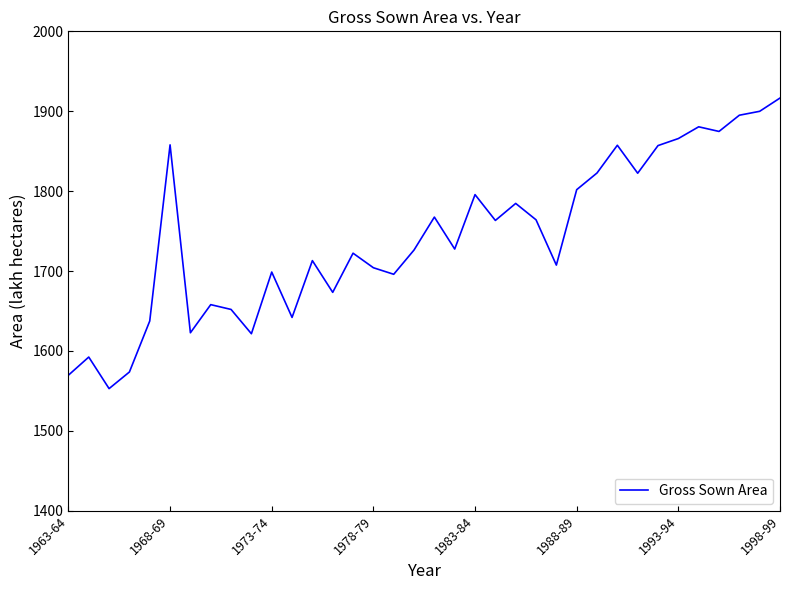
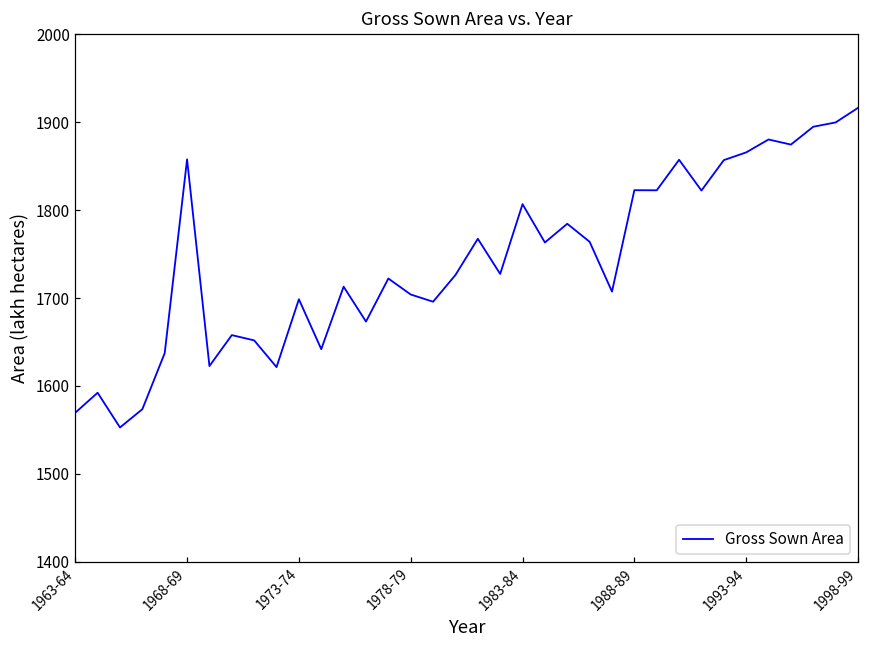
  {
    "1963-64": 1570,
    "1968-69": 1860,
    "1973-74": 1700,
    "1978-79": 1700,
-   "1983-84": 1800,
-   "1988-89": 1800,
+   "1983-84": 1810,
+   "1988-89": 1820,
    "1993-94": 1870,
    "1998-99": 1920
  }
